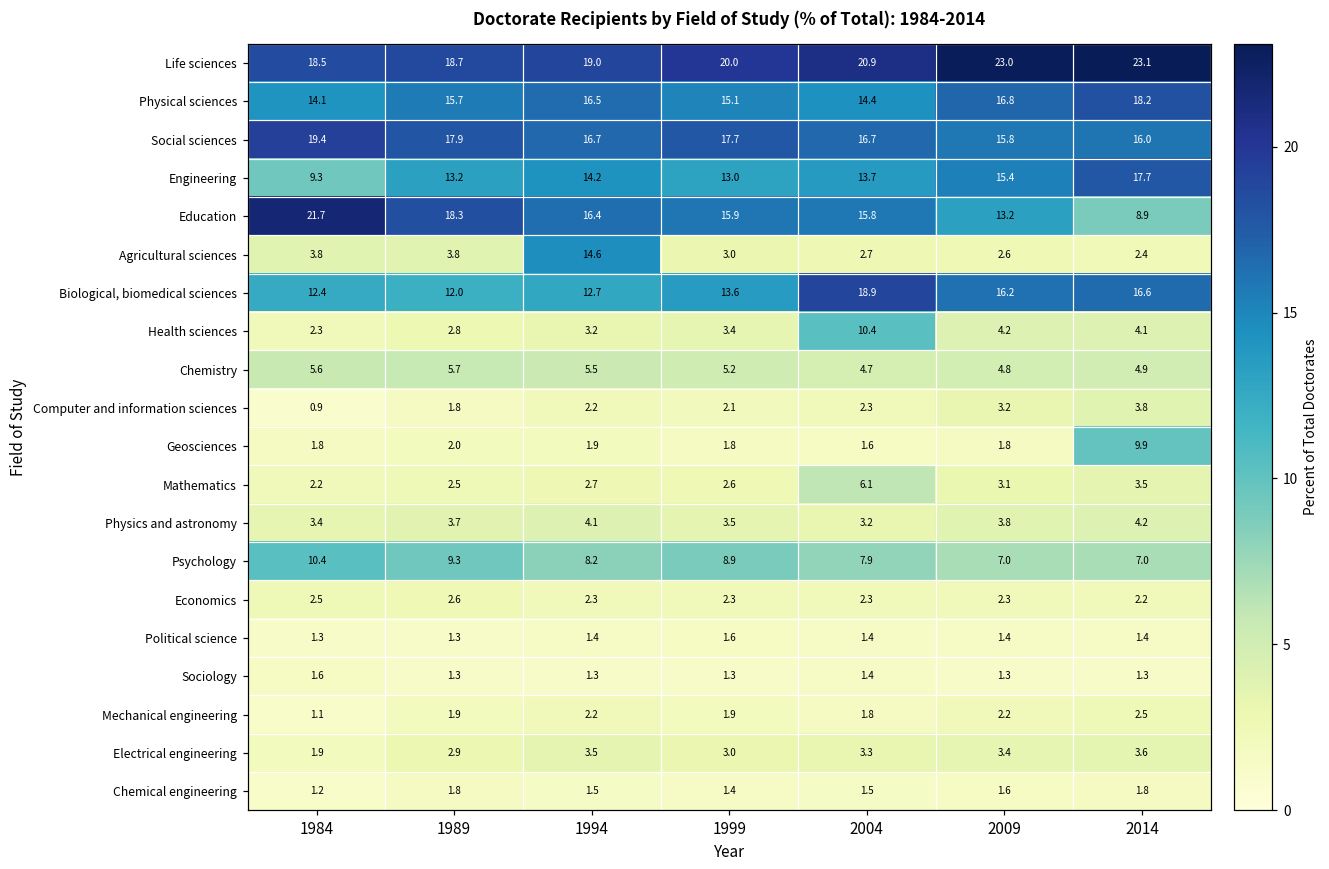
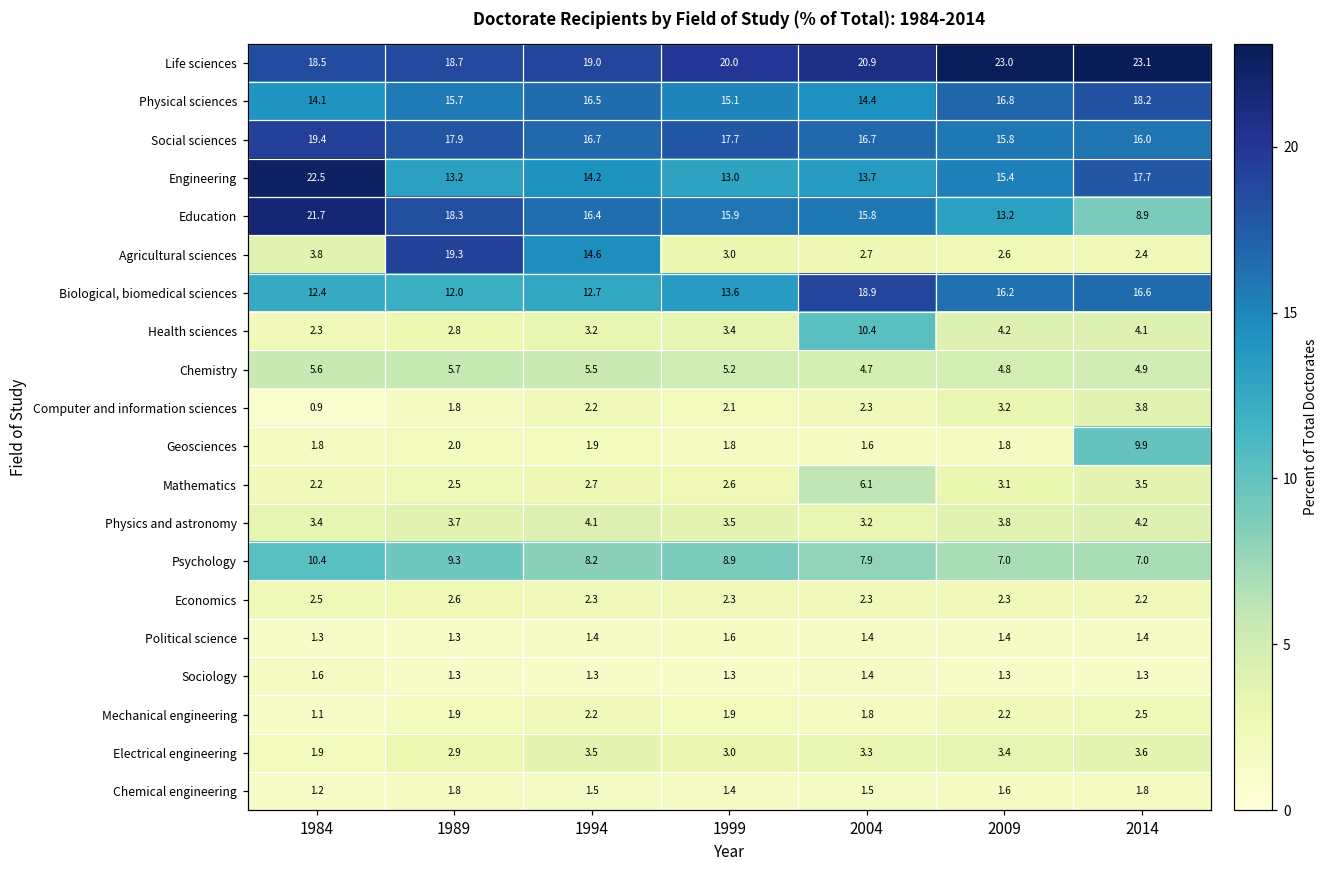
  {
    "Life sciences": {
      "1984": 18.5,
      "1989": 18.7,
      "1994": 19.0,
      "1999": 20.0,
      "2004": 20.9,
      "2009": 23.0,
      "2014": 23.1
    },
    "Physical sciences": {
      "1984": 14.1,
      "1989": 15.7,
      "1994": 16.5,
      "1999": 15.1,
      "2004": 14.4,
      "2009": 16.8,
      "2014": 18.2
    },
    "Social sciences": {
      "1984": 19.4,
      "1989": 17.9,
      "1994": 16.7,
      "1999": 17.7,
      "2004": 16.7,
      "2009": 15.8,
      "2014": 16.0
    },
    "Engineering": {
-     "1984": 9.3,
+     "1984": 22.5,
      "1989": 13.2,
      "1994": 14.2,
      "1999": 13.0,
      "2004": 13.7,
      "2009": 15.4,
      "2014": 17.7
    },
    "Education": {
      "1984": 21.7,
      "1989": 18.3,
      "1994": 16.4,
      "1999": 15.9,
      "2004": 15.8,
      "2009": 13.2,
      "2014": 8.9
    },
    "Agricultural sciences": {
      "1984": 3.8,
-     "1989": 3.8,
+     "1989": 19.3,
      "1994": 14.6,
      "1999": 3.0,
      "2004": 2.7,
      "2009": 2.6,
      "2014": 2.4
    },
    "Biological, biomedical sciences": {
      "1984": 12.4,
      "1989": 12.0,
      "1994": 12.7,
      "1999": 13.6,
      "2004": 18.9,
      "2009": 16.2,
      "2014": 16.6
    },
    "Health sciences": {
      "1984": 2.3,
      "1989": 2.8,
      "1994": 3.2,
      "1999": 3.4,
      "2004": 10.4,
      "2009": 4.2,
      "2014": 4.1
    },
    "Chemistry": {
      "1984": 5.6,
      "1989": 5.7,
      "1994": 5.5,
      "1999": 5.2,
      "2004": 4.7,
      "2009": 4.8,
      "2014": 4.9
    },
    "Computer and information sciences": {
      "1984": 0.9,
      "1989": 1.8,
      "1994": 2.2,
      "1999": 2.1,
      "2004": 2.3,
      "2009": 3.2,
      "2014": 3.8
    },
    "Geosciences": {
      "1984": 1.8,
      "1989": 2.0,
      "1994": 1.9,
      "1999": 1.8,
      "2004": 1.6,
      "2009": 1.8,
      "2014": 9.9
    },
    "Mathematics": {
      "1984": 2.2,
      "1989": 2.5,
      "1994": 2.7,
      "1999": 2.6,
      "2004": 6.1,
      "2009": 3.1,
      "2014": 3.5
    },
    "Physics and astronomy": {
      "1984": 3.4,
      "1989": 3.7,
      "1994": 4.1,
      "1999": 3.5,
      "2004": 3.2,
      "2009": 3.8,
      "2014": 4.2
    },
    "Psychology": {
      "1984": 10.4,
      "1989": 9.3,
      "1994": 8.2,
      "1999": 8.9,
      "2004": 7.9,
      "2009": 7.0,
      "2014": 7.0
    },
    "Economics": {
      "1984": 2.5,
      "1989": 2.6,
      "1994": 2.3,
      "1999": 2.3,
      "2004": 2.3,
      "2009": 2.3,
      "2014": 2.2
    },
    "Political science": {
      "1984": 1.3,
      "1989": 1.3,
      "1994": 1.4,
      "1999": 1.6,
      "2004": 1.4,
      "2009": 1.4,
      "2014": 1.4
    },
    "Sociology": {
      "1984": 1.6,
      "1989": 1.3,
      "1994": 1.3,
      "1999": 1.3,
      "2004": 1.4,
      "2009": 1.3,
      "2014": 1.3
    },
    "Mechanical engineering": {
      "1984": 1.1,
      "1989": 1.9,
      "1994": 2.2,
      "1999": 1.9,
      "2004": 1.8,
      "2009": 2.2,
      "2014": 2.5
    },
    "Electrical engineering": {
      "1984": 1.9,
      "1989": 2.9,
      "1994": 3.5,
      "1999": 3.0,
      "2004": 3.3,
      "2009": 3.4,
      "2014": 3.6
    },
    "Chemical engineering": {
      "1984": 1.2,
      "1989": 1.8,
      "1994": 1.5,
      "1999": 1.4,
      "2004": 1.5,
      "2009": 1.6,
      "2014": 1.8
    }
  }
